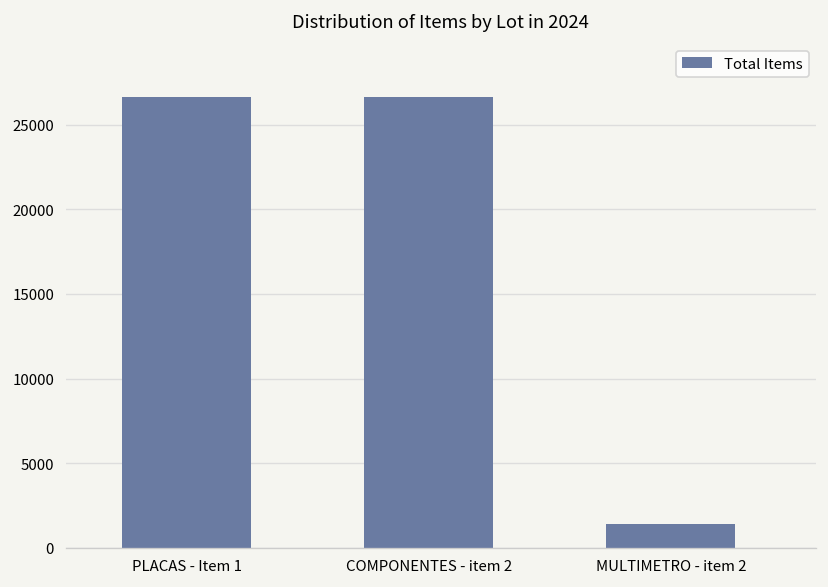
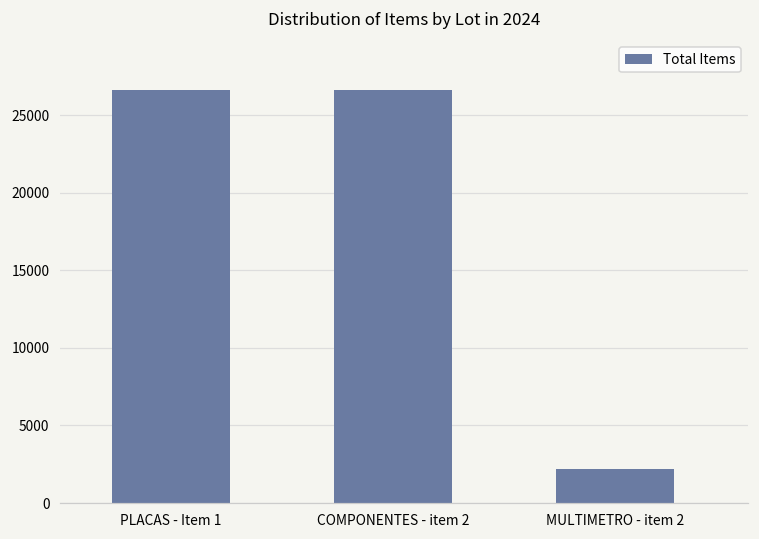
  {
    "PLACAS - Item 1": 26600,
    "COMPONENTES - item 2": 26600,
-   "MULTIMETRO - item 2": 1400
+   "MULTIMETRO - item 2": 2200
  }
